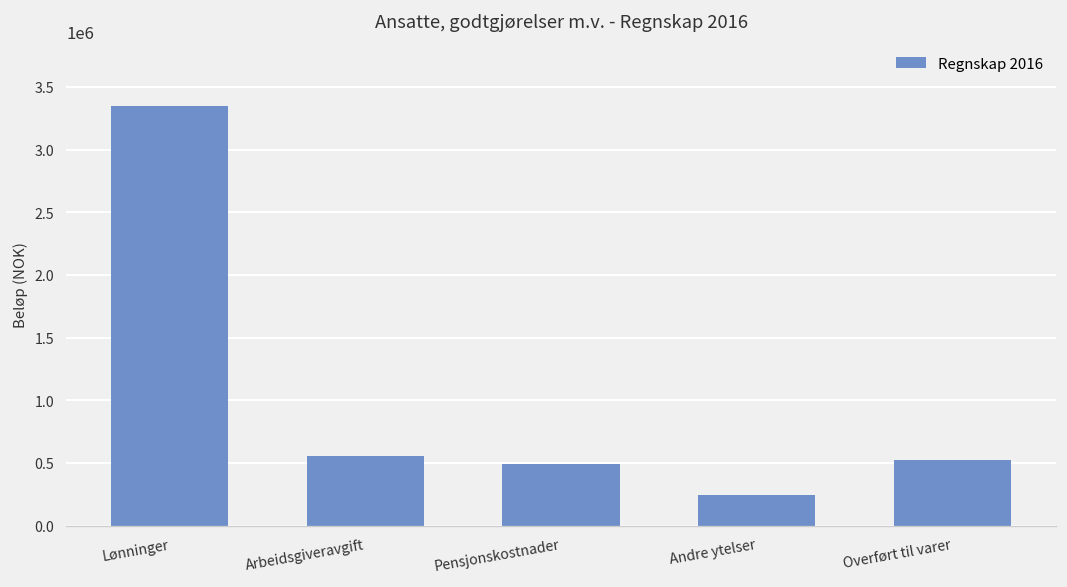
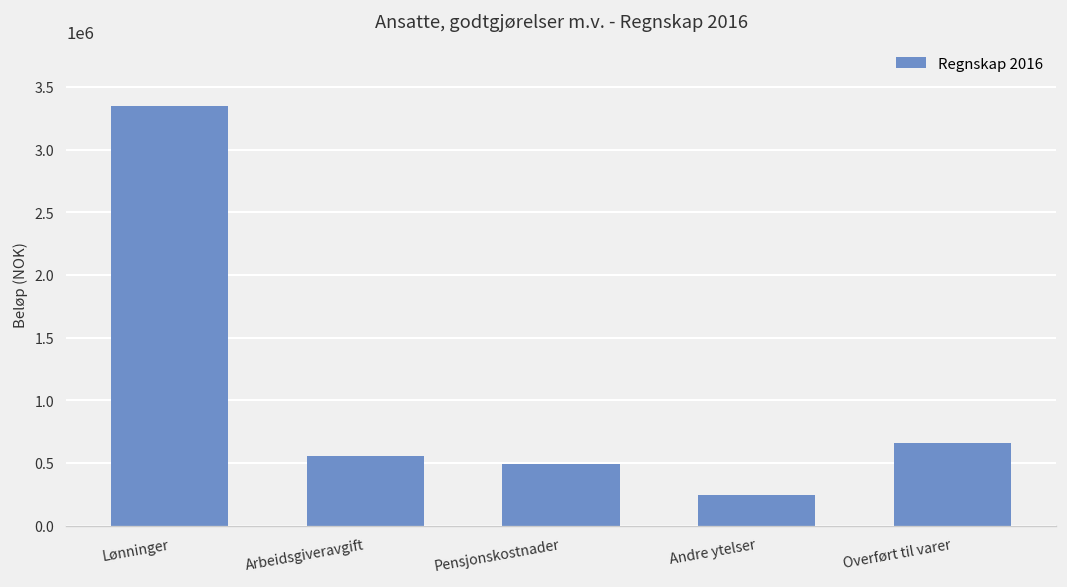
  {
    "Lønninger": 3350000,
    "Arbeidsgiveravgift": 560000,
    "Pensjonskostnader": 490000,
    "Andre ytelser": 250000,
-   "Overført til varer": 520000
+   "Overført til varer": 660000
  }
